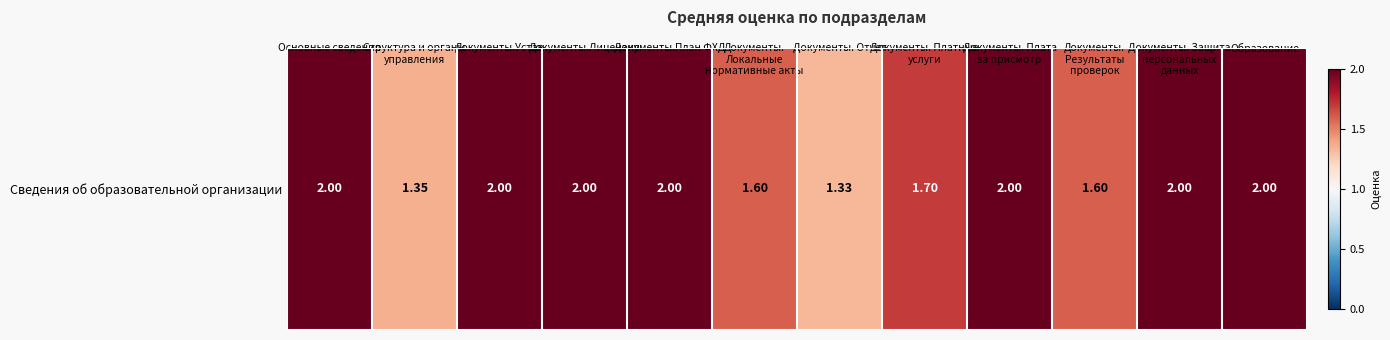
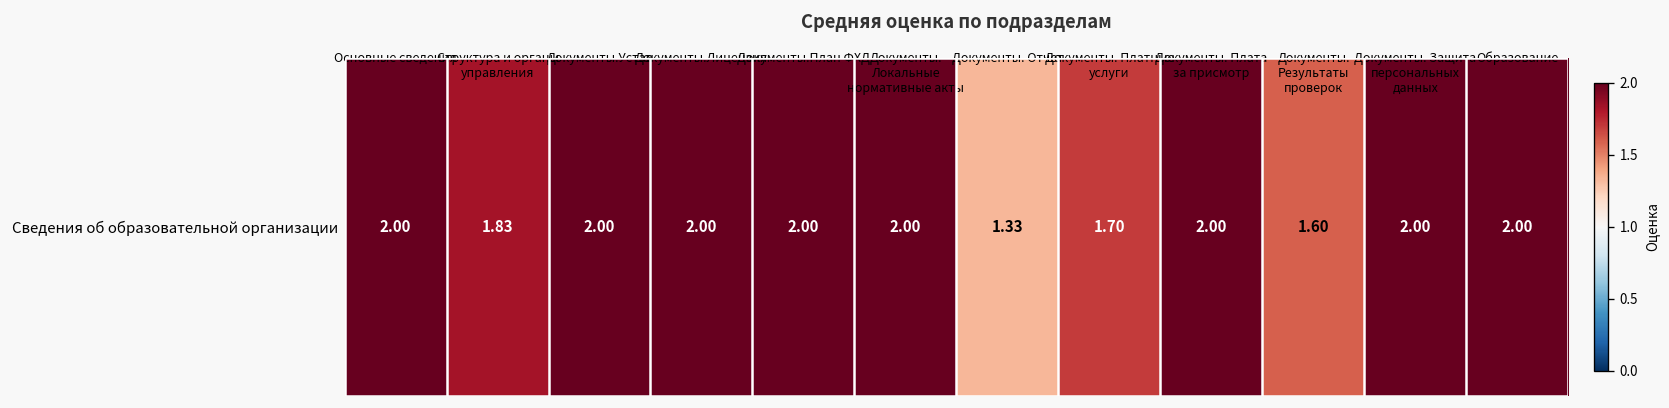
  {
    "Сведения об образовательной организации": {
-     "Структура и органы управления": 1.35,
-     "Документы. Локальные нормативные акты": 1.60,
+     "Структура и органы управления": 1.83,
+     "Документы. Локальные нормативные акты": 2.00,
      "Документы. Платные услуги": 1.70,
      "Документы. Результаты проверок": 1.60,
      "Документы. Защита персональных данных": 2.00,
      "Образование": 2.00
    }
  }
